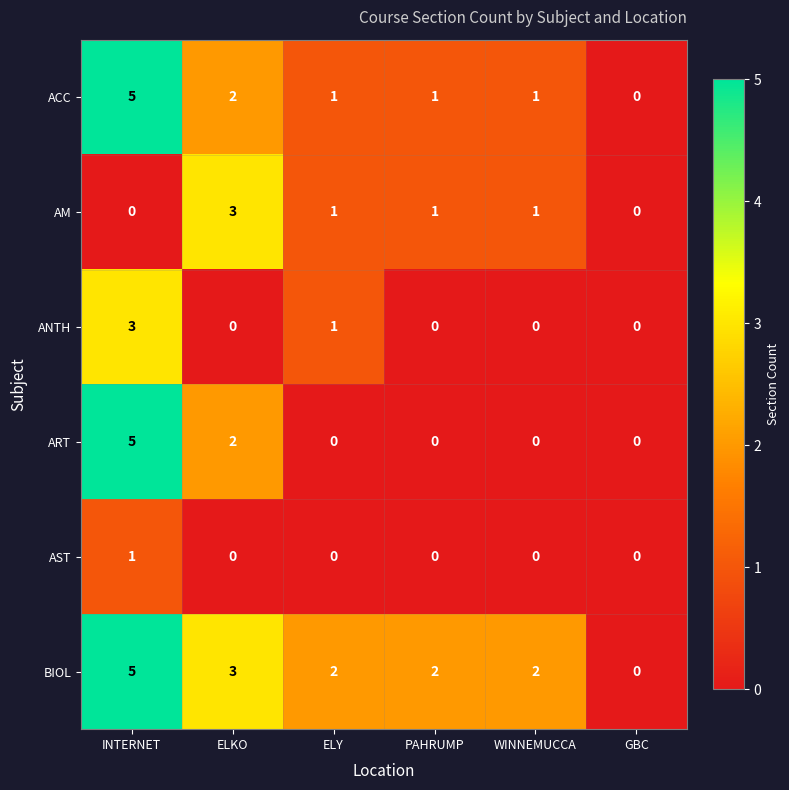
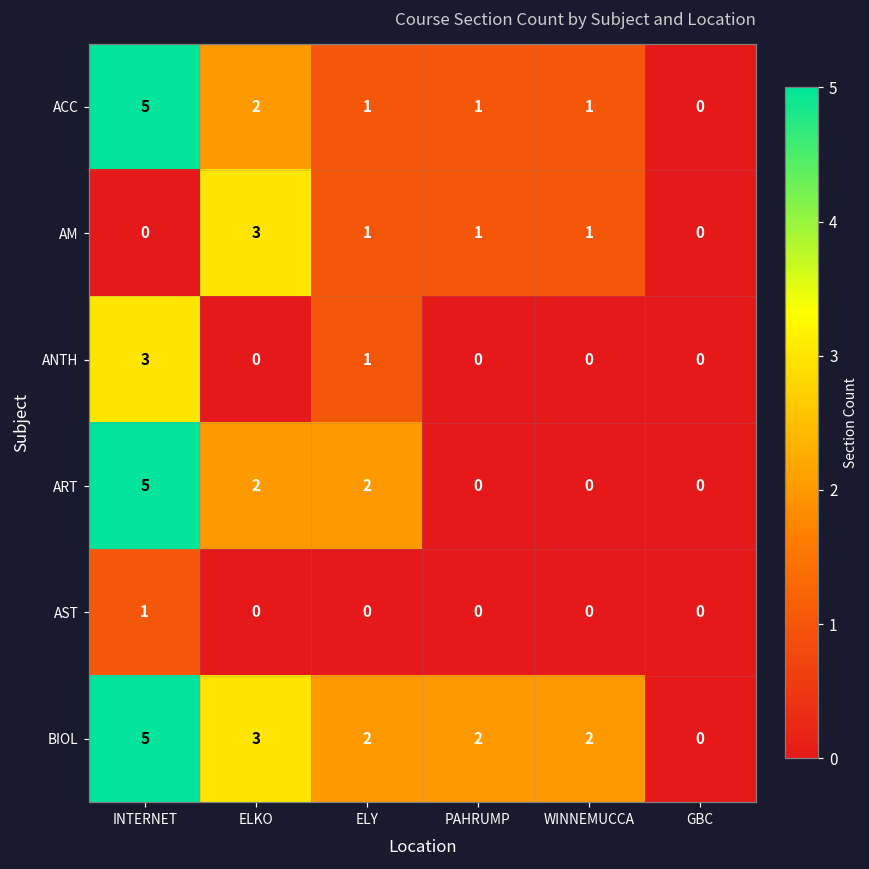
  {
    "ACC": {
      "INTERNET": 5,
      "ELKO": 2,
      "ELY": 1,
      "PAHRUMP": 1,
      "WINNEMUCCA": 1,
      "GBC": 0
    },
    "AM": {
      "INTERNET": 0,
      "ELKO": 3,
      "ELY": 1,
      "PAHRUMP": 1,
      "WINNEMUCCA": 1,
      "GBC": 0
    },
    "ANTH": {
      "INTERNET": 3,
      "ELKO": 0,
      "ELY": 1,
      "PAHRUMP": 0,
      "WINNEMUCCA": 0,
      "GBC": 0
    },
    "ART": {
      "INTERNET": 5,
      "ELKO": 2,
-     "ELY": 0,
+     "ELY": 2,
      "PAHRUMP": 0,
      "WINNEMUCCA": 0,
      "GBC": 0
    },
    "AST": {
      "INTERNET": 1,
      "ELKO": 0,
      "ELY": 0,
      "PAHRUMP": 0,
      "WINNEMUCCA": 0,
      "GBC": 0
    },
    "BIOL": {
      "INTERNET": 5,
      "ELKO": 3,
      "ELY": 2,
      "PAHRUMP": 2,
      "WINNEMUCCA": 2,
      "GBC": 0
    }
  }
